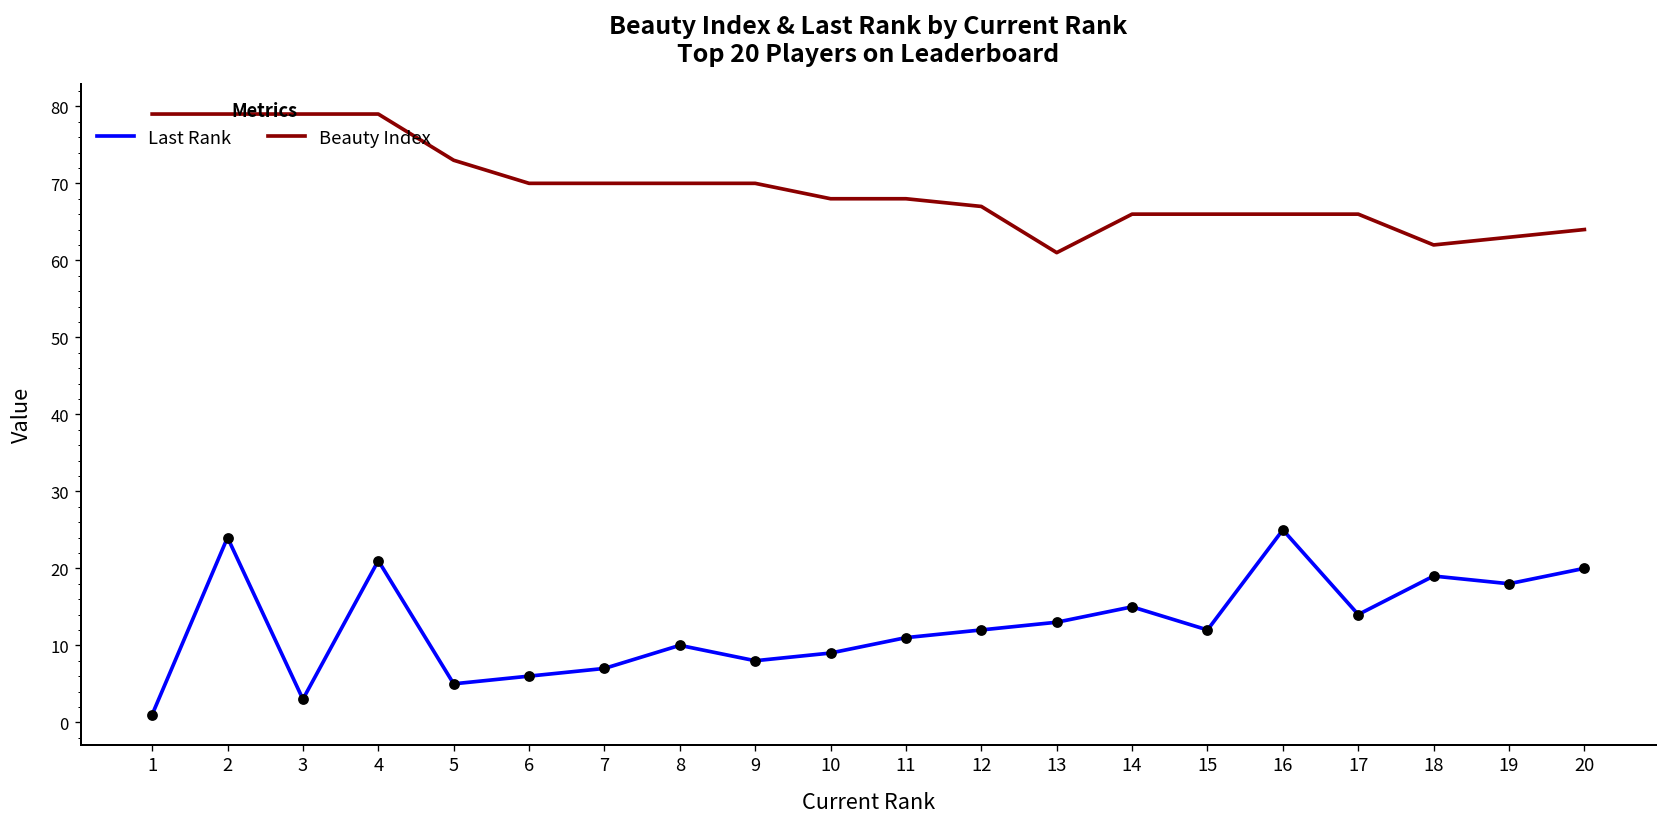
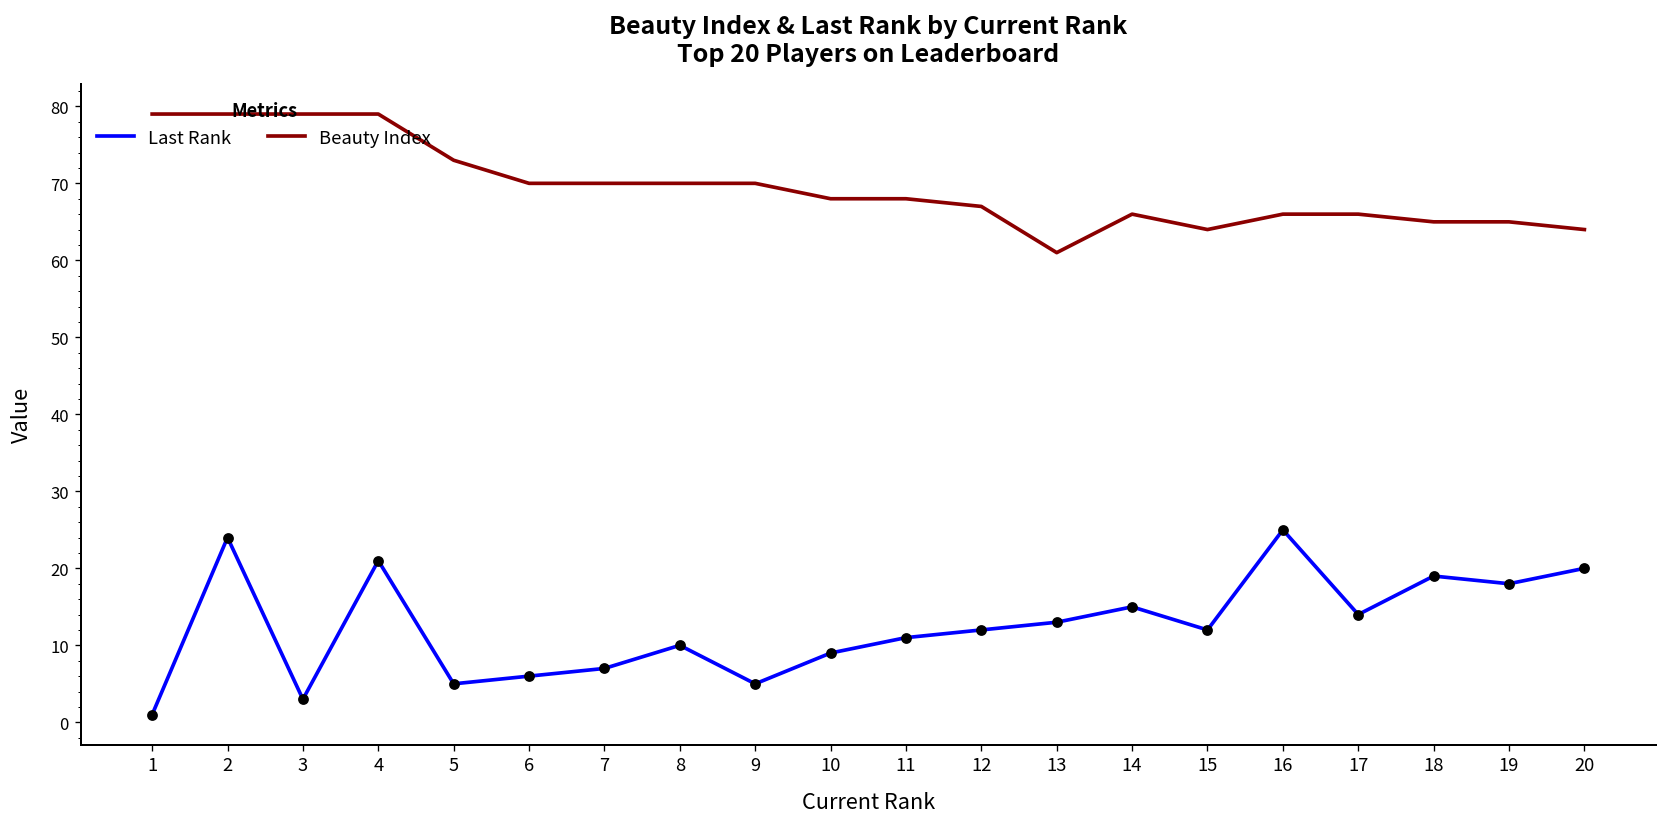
  {
    "Last Rank": {
      "1": 1,
      "2": 24,
      "3": 3,
      "4": 21,
      "5": 5,
      "6": 6,
      "7": 7,
      "8": 10,
-     "9": 8,
+     "9": 5,
      "10": 9,
      "11": 11,
      "12": 12,
      "13": 13,
      "14": 15,
      "15": 12,
      "16": 25,
      "17": 14,
      "18": 19,
      "19": 18,
      "20": 20
    },
    "Beauty Index": {
      "1": 79,
      "2": 79,
      "3": 79,
      "4": 79,
      "5": 73,
      "6": 70,
      "7": 70,
      "8": 70,
      "9": 70,
      "10": 68,
      "11": 68,
      "12": 67,
      "13": 61,
      "14": 66,
-     "15": 66,
+     "15": 64,
      "16": 66,
      "17": 66,
-     "18": 62,
-     "19": 63,
+     "18": 65,
+     "19": 65,
      "20": 64
    }
  }
